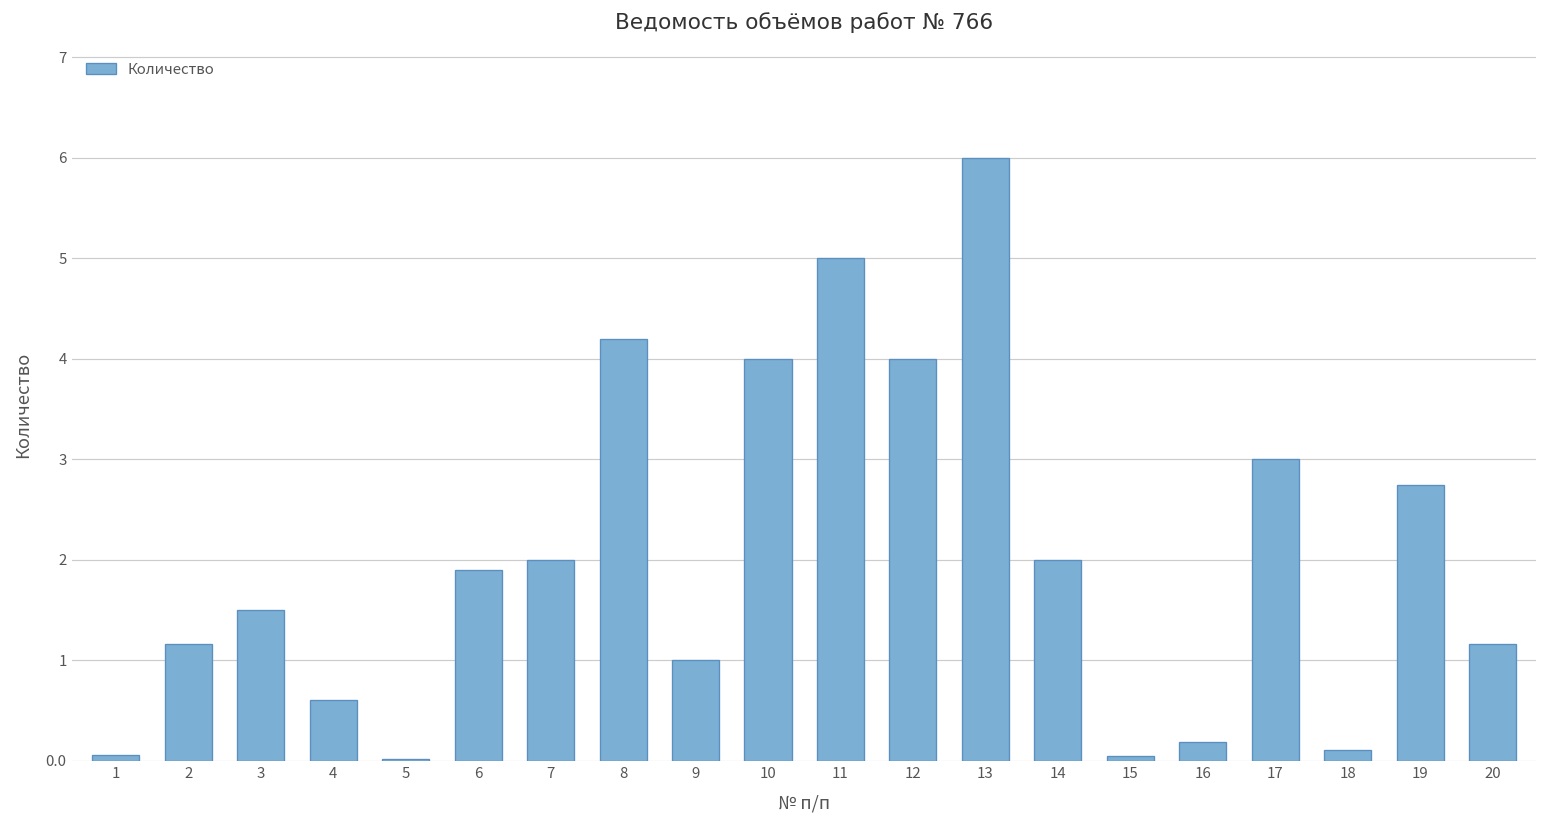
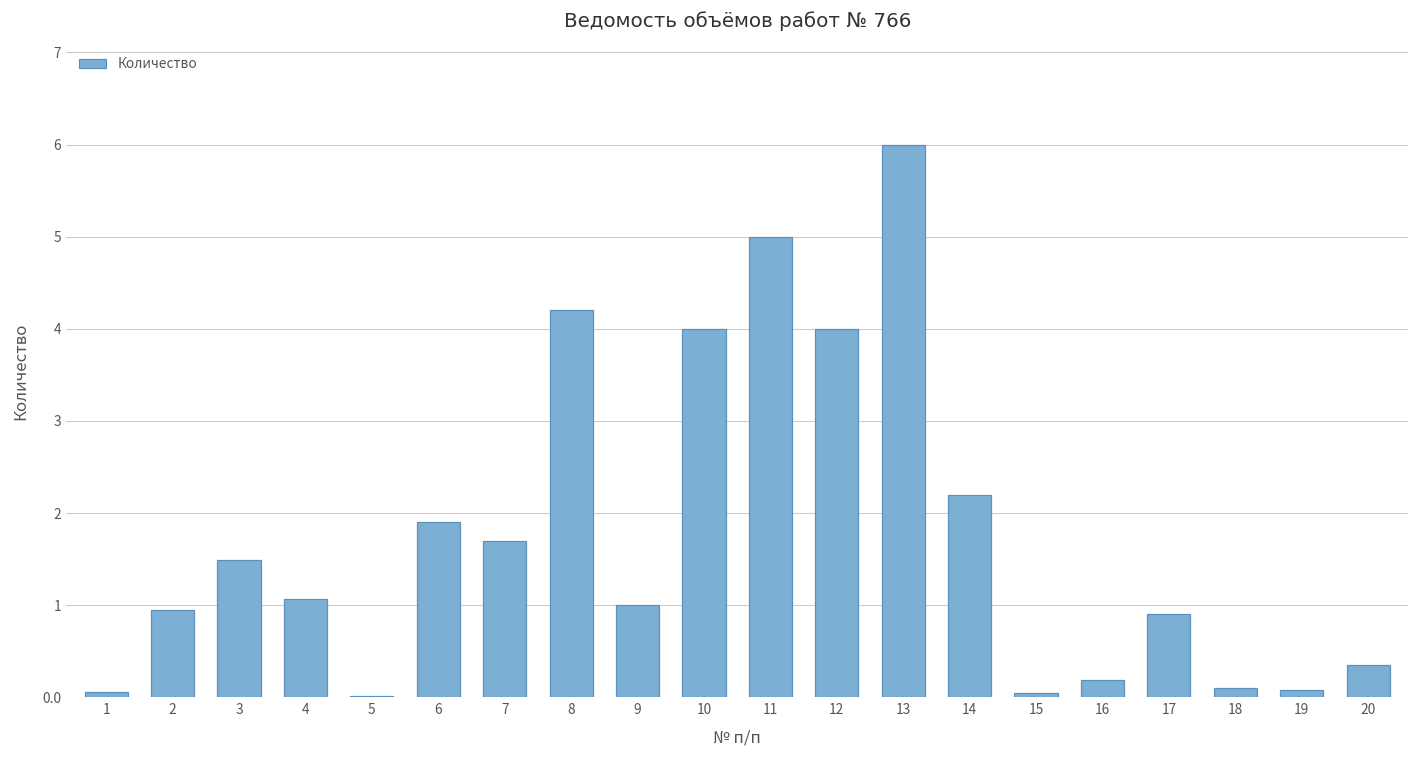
  {
    "1": 0.1,
-   "2": 1.2,
+   "2": 0.9,
    "3": 1.5,
-   "4": 0.6,
+   "4": 1.1,
    "6": 1.9,
-   "7": 2.0,
+   "7": 1.7,
    "8": 4.2,
    "9": 1.0,
    "10": 4.0,
    "11": 5.0,
    "12": 4.0,
    "13": 6.0,
-   "14": 2.0,
+   "14": 2.2,
    "15": 0.0,
    "16": 0.2,
-   "17": 3.0,
+   "17": 0.9,
    "18": 0.1,
-   "19": 2.7,
-   "20": 1.2
+   "19": 0.1,
+   "20": 0.4
  }
